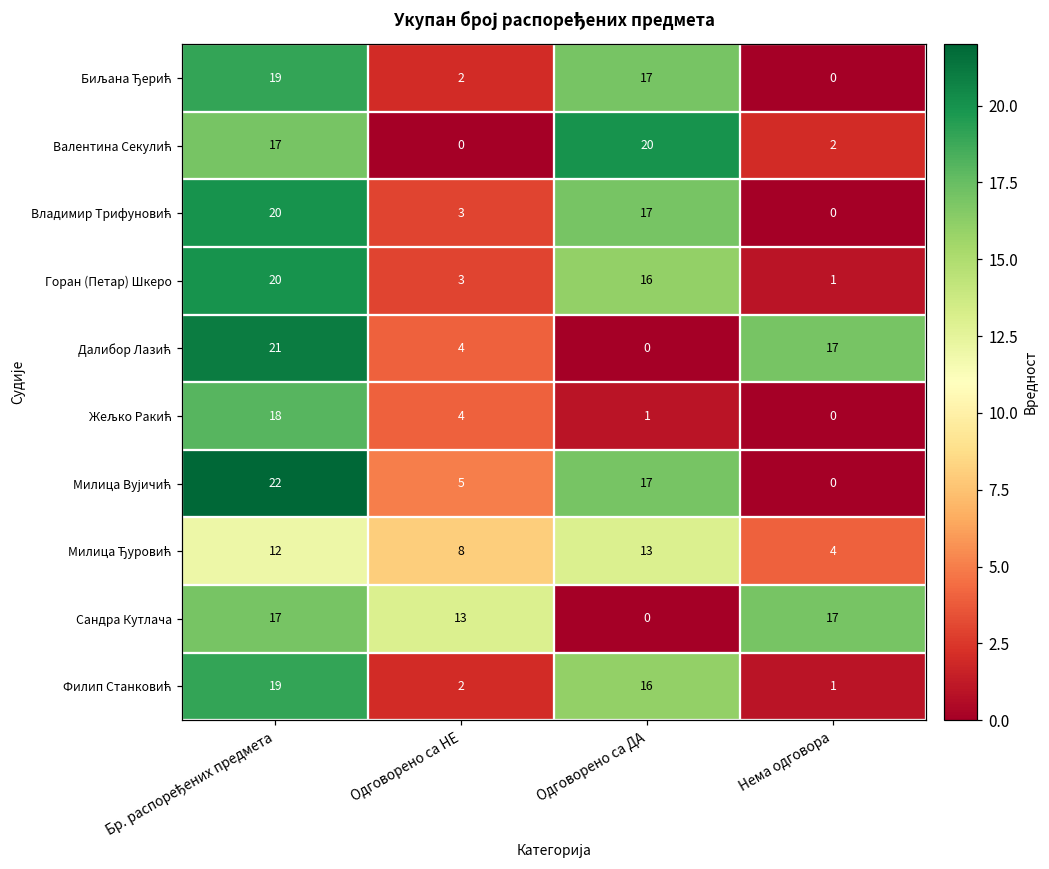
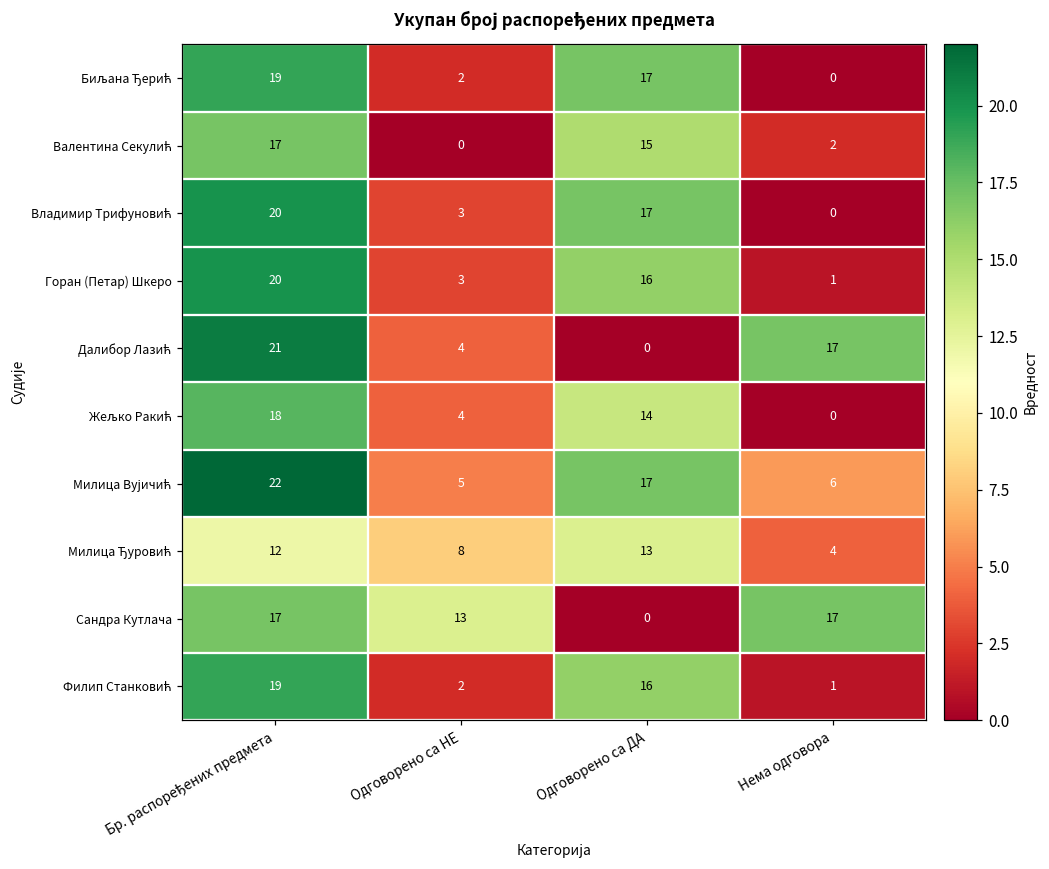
  {
    "Биљана Ђерић": {
      "Бр. распоређених предмета": 19,
      "Одговорено са НЕ": 2,
      "Одговорено са ДА": 17,
      "Нема одговора": 0
    },
    "Валентина Секулић": {
      "Бр. распоређених предмета": 17,
      "Одговорено са НЕ": 0,
-     "Одговорено са ДА": 20,
+     "Одговорено са ДА": 15,
      "Нема одговора": 2
    },
    "Владимир Трифуновић": {
      "Бр. распоређених предмета": 20,
      "Одговорено са НЕ": 3,
      "Одговорено са ДА": 17,
      "Нема одговора": 0
    },
    "Горан (Петар) Шкеро": {
      "Бр. распоређених предмета": 20,
      "Одговорено са НЕ": 3,
      "Одговорено са ДА": 16,
      "Нема одговора": 1
    },
    "Далибор Лазић": {
      "Бр. распоређених предмета": 21,
      "Одговорено са НЕ": 4,
      "Одговорено са ДА": 0,
      "Нема одговора": 17
    },
    "Жељко Ракић": {
      "Бр. распоређених предмета": 18,
      "Одговорено са НЕ": 4,
-     "Одговорено са ДА": 1,
+     "Одговорено са ДА": 14,
      "Нема одговора": 0
    },
    "Милица Вујичић": {
      "Бр. распоређених предмета": 22,
      "Одговорено са НЕ": 5,
      "Одговорено са ДА": 17,
-     "Нема одговора": 0
+     "Нема одговора": 6
    },
    "Милица Ђуровић": {
      "Бр. распоређених предмета": 12,
      "Одговорено са НЕ": 8,
      "Одговорено са ДА": 13,
      "Нема одговора": 4
    },
    "Сандра Кутлача": {
      "Бр. распоређених предмета": 17,
      "Одговорено са НЕ": 13,
      "Одговорено са ДА": 0,
      "Нема одговора": 17
    },
    "Филип Станковић": {
      "Бр. распоређених предмета": 19,
      "Одговорено са НЕ": 2,
      "Одговорено са ДА": 16,
      "Нема одговора": 1
    }
  }
